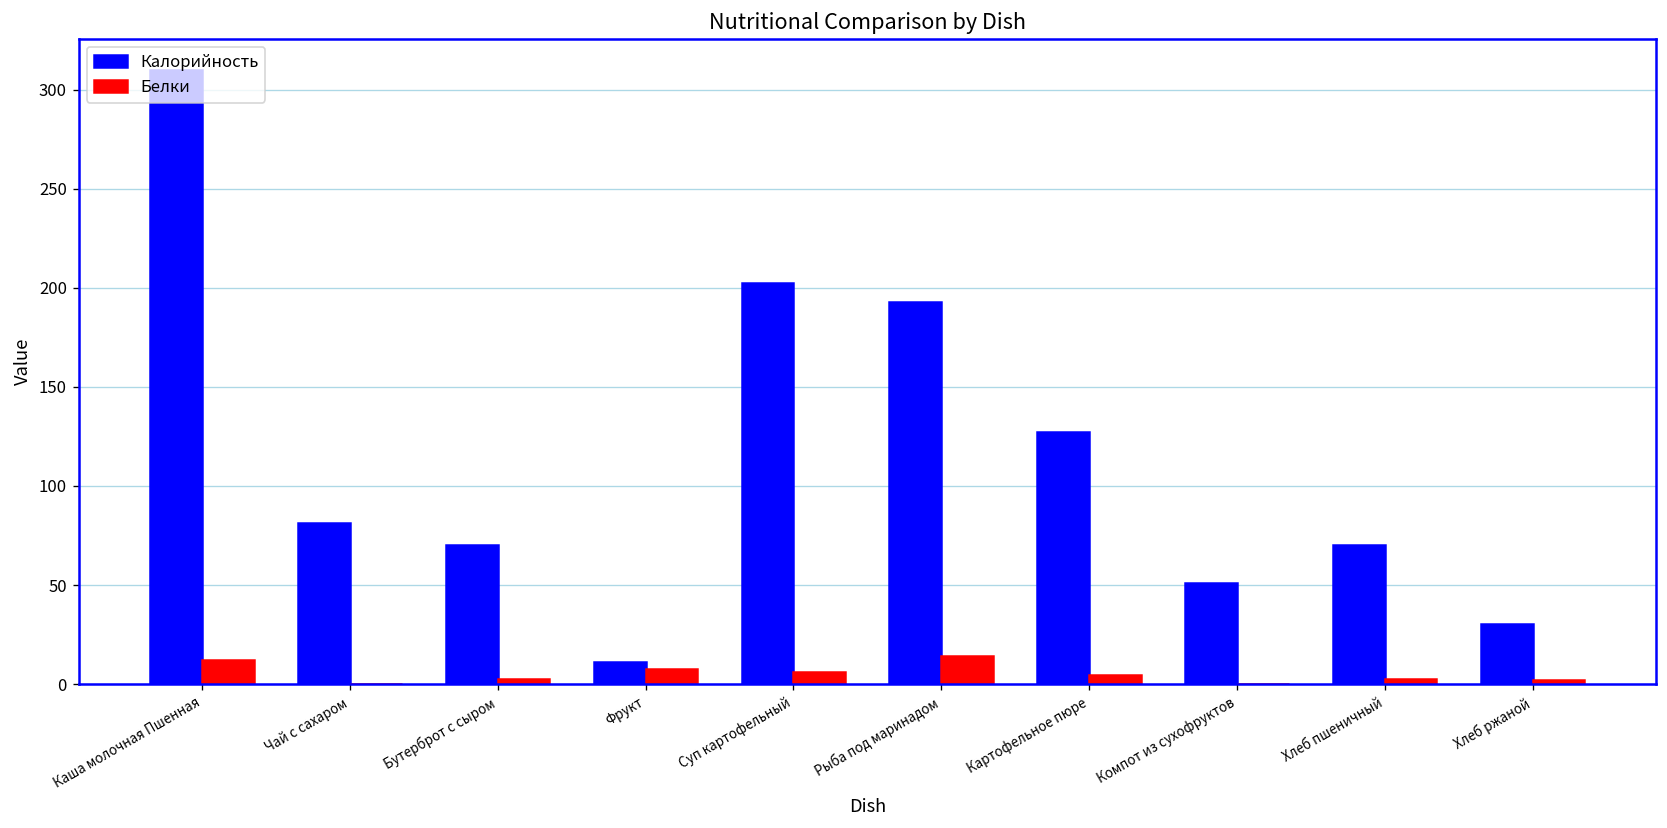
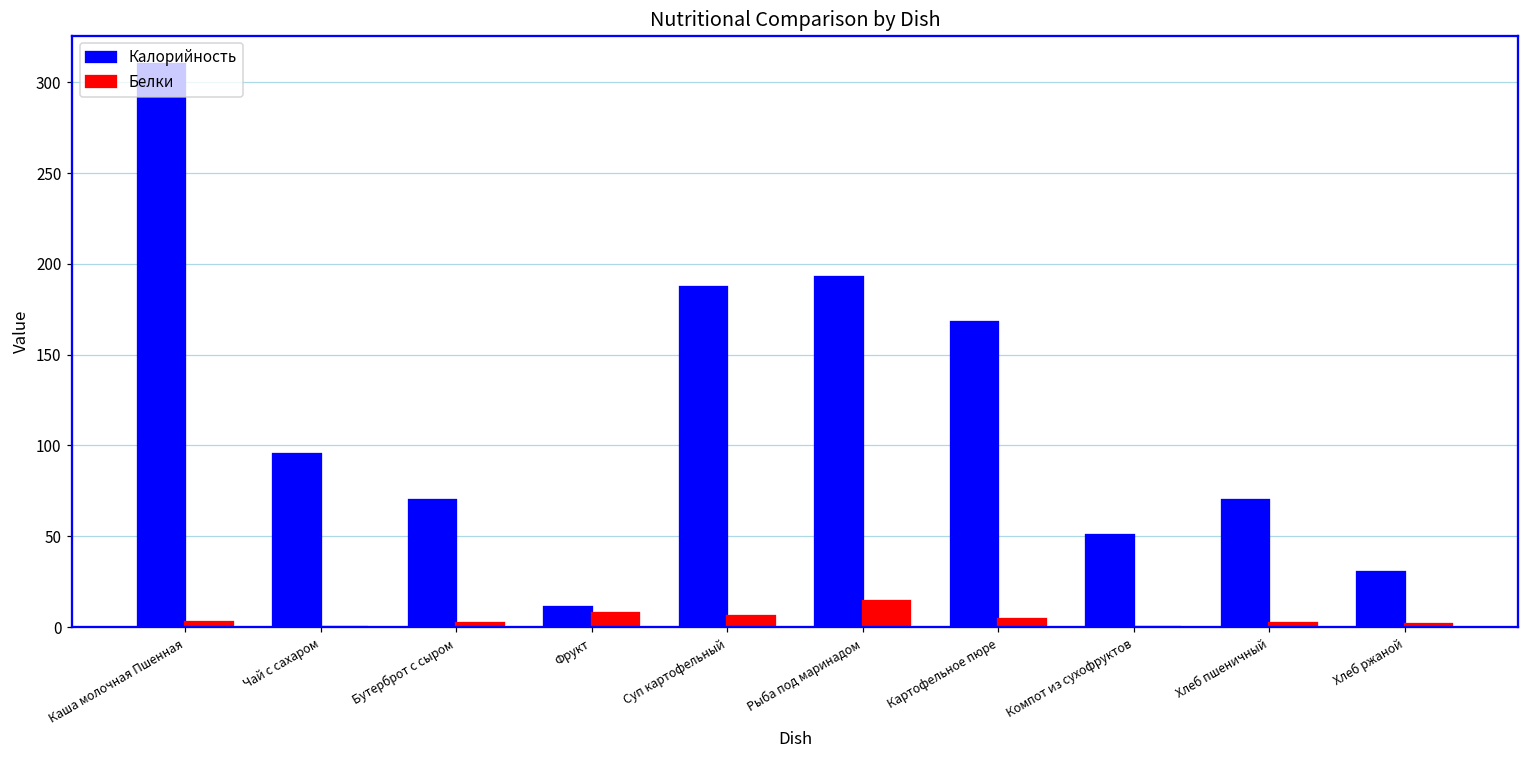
  {
    "Калорийность": {
-     "Чай с сахаром": 81,
+     "Чай с сахаром": 95,
      "Бутерброт с сыром": 70,
      "Фрукт": 11,
-     "Суп картофельный": 203,
+     "Суп картофельный": 188,
      "Рыба под маринадом": 193,
-     "Картофельное пюре": 127,
+     "Картофельное пюре": 168,
      "Компот из сухофруктов": 51,
      "Хлеб пшеничный": 70,
      "Хлеб ржаной": 30
    },
    "Белки": {
-     "Каша молочная Пшенная": 12,
+     "Каша молочная Пшенная": 3,
      "Бутерброт с сыром": 2,
      "Фрукт": 8,
      "Суп картофельный": 6,
      "Рыба под маринадом": 14,
      "Картофельное пюре": 5,
      "Хлеб пшеничный": 2,
      "Хлеб ржаной": 2
    }
  }
